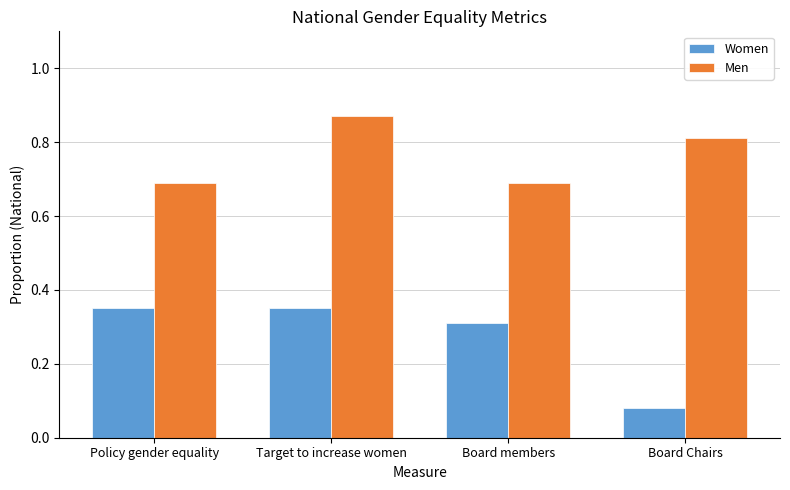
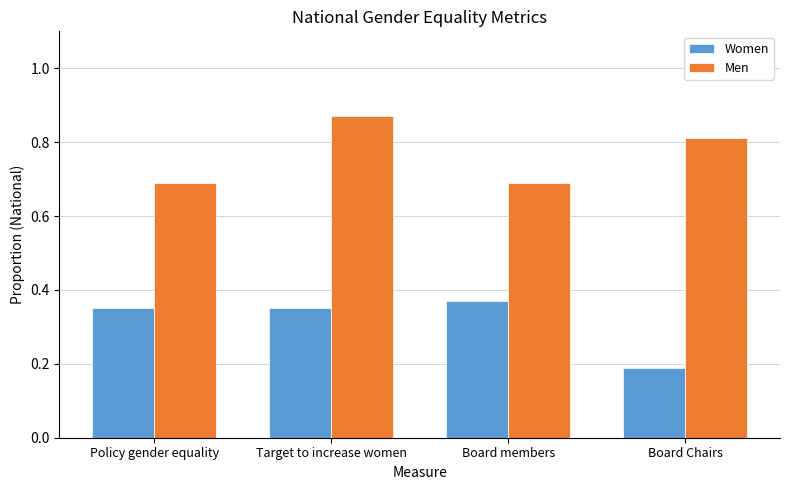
  {
    "Women": {
      "Policy gender equality": 0.35,
      "Target to increase women": 0.35,
-     "Board members": 0.31,
-     "Board Chairs": 0.08
+     "Board members": 0.37,
+     "Board Chairs": 0.19
    },
    "Men": {
      "Policy gender equality": 0.69,
      "Target to increase women": 0.87,
      "Board members": 0.69,
      "Board Chairs": 0.81
    }
  }
